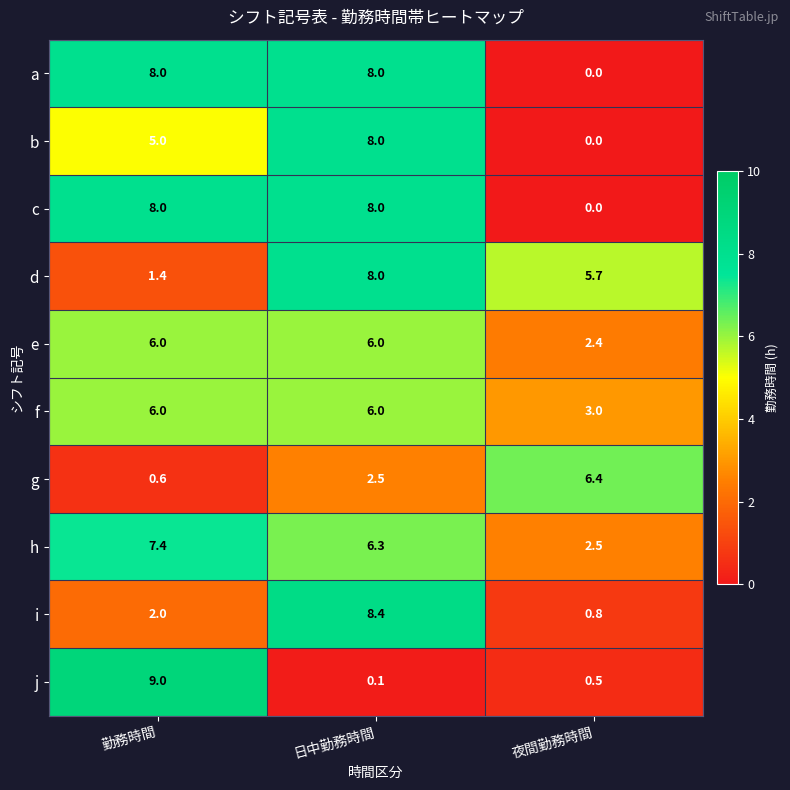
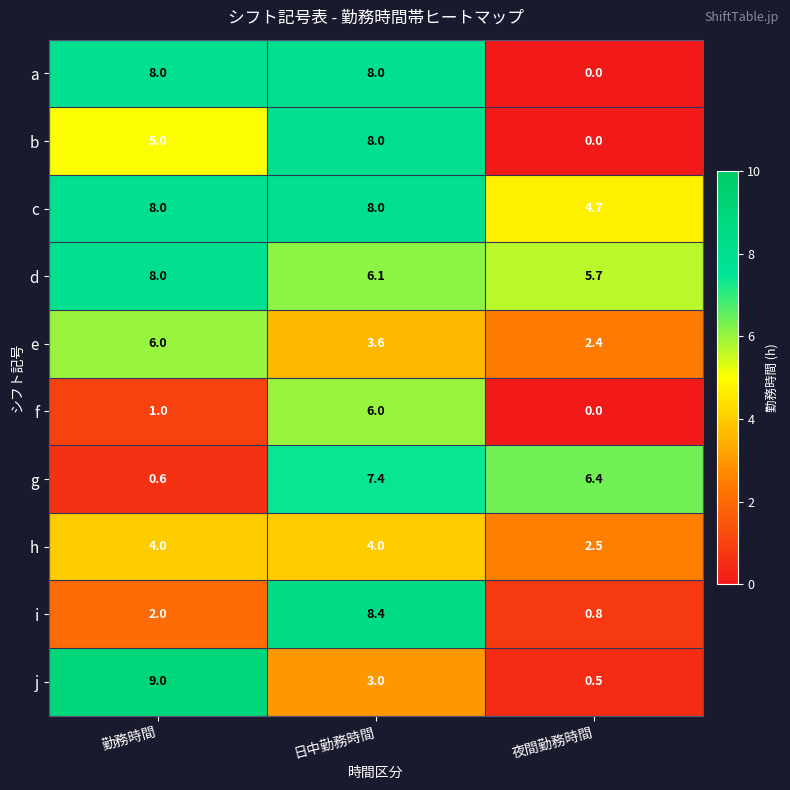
  {
    "a": {
      "勤務時間": 8.0,
      "日中勤務時間": 8.0,
      "夜間勤務時間": 0.0
    },
    "b": {
      "勤務時間": 5.0,
      "日中勤務時間": 8.0,
      "夜間勤務時間": 0.0
    },
    "c": {
      "勤務時間": 8.0,
      "日中勤務時間": 8.0,
-     "夜間勤務時間": 0.0
+     "夜間勤務時間": 4.7
    },
    "d": {
-     "勤務時間": 1.4,
-     "日中勤務時間": 8.0,
+     "勤務時間": 8.0,
+     "日中勤務時間": 6.1,
      "夜間勤務時間": 5.7
    },
    "e": {
      "勤務時間": 6.0,
-     "日中勤務時間": 6.0,
+     "日中勤務時間": 3.6,
      "夜間勤務時間": 2.4
    },
    "f": {
-     "勤務時間": 6.0,
+     "勤務時間": 1.0,
      "日中勤務時間": 6.0,
-     "夜間勤務時間": 3.0
+     "夜間勤務時間": 0.0
    },
    "g": {
      "勤務時間": 0.6,
-     "日中勤務時間": 2.5,
+     "日中勤務時間": 7.4,
      "夜間勤務時間": 6.4
    },
    "h": {
-     "勤務時間": 7.4,
-     "日中勤務時間": 6.3,
+     "勤務時間": 4.0,
+     "日中勤務時間": 4.0,
      "夜間勤務時間": 2.5
    },
    "i": {
      "勤務時間": 2.0,
      "日中勤務時間": 8.4,
      "夜間勤務時間": 0.8
    },
    "j": {
      "勤務時間": 9.0,
-     "日中勤務時間": 0.1,
+     "日中勤務時間": 3.0,
      "夜間勤務時間": 0.5
    }
  }
